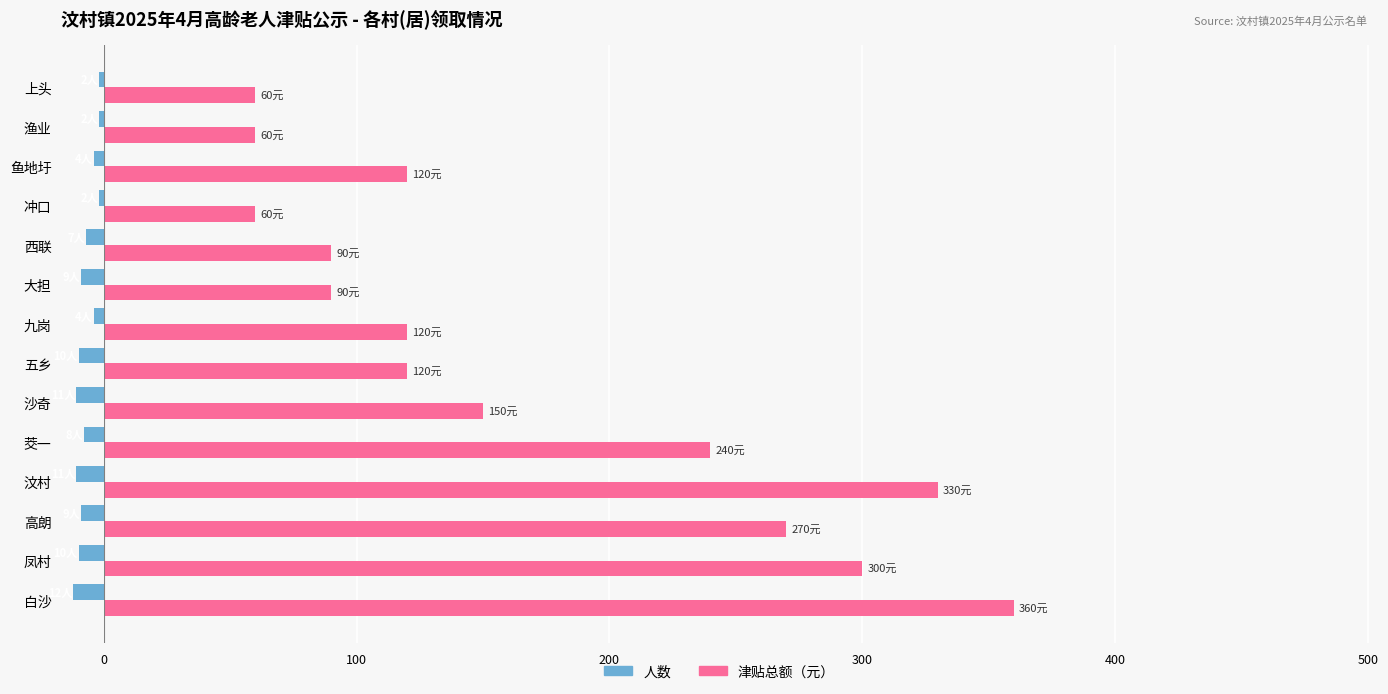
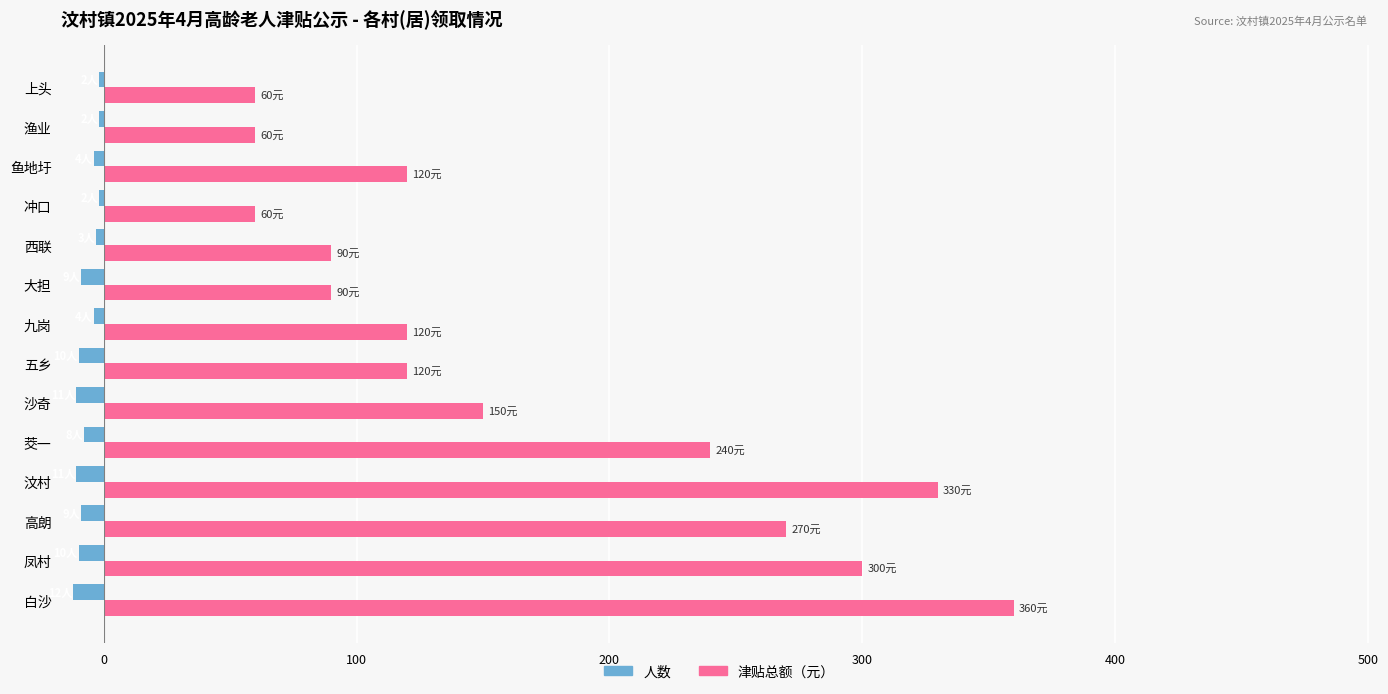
  {
    "人数": {
      "上头": "-2",
      "渔业": "-2",
      "鱼地圩": "-4",
      "冲口": "-2",
-     "西联": "-7",
+     "西联": "-3",
      "大担": "-9",
      "九岗": "-4",
      "五乡": "-10",
      "沙奇": "-11",
      "茭一": "-8",
      "汶村": "-11",
      "高朗": "-9",
      "凤村": "-10",
      "白沙": "-12"
    },
    "津贴总额（元）": {
      "上头": "60元",
      "渔业": "60元",
      "鱼地圩": "120元",
      "冲口": "60元",
      "西联": "90元",
      "大担": "90元",
      "九岗": "120元",
      "五乡": "120元",
      "沙奇": "150元",
      "茭一": "240元",
      "汶村": "330元",
      "高朗": "270元",
      "凤村": "300元",
      "白沙": "360元"
    }
  }
